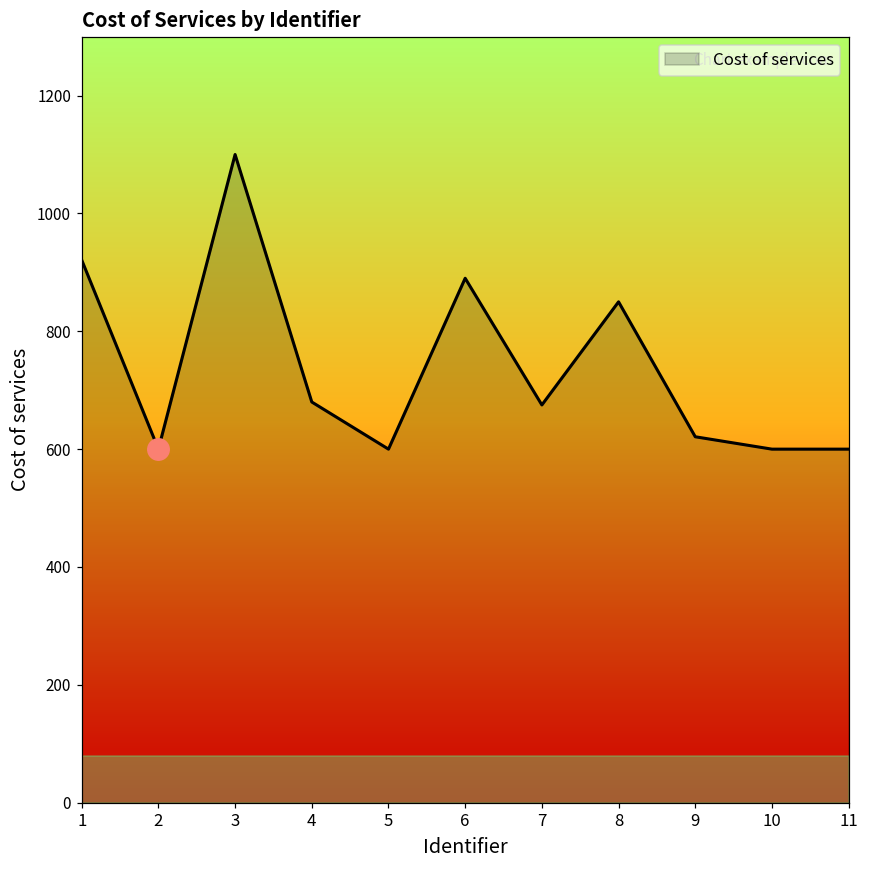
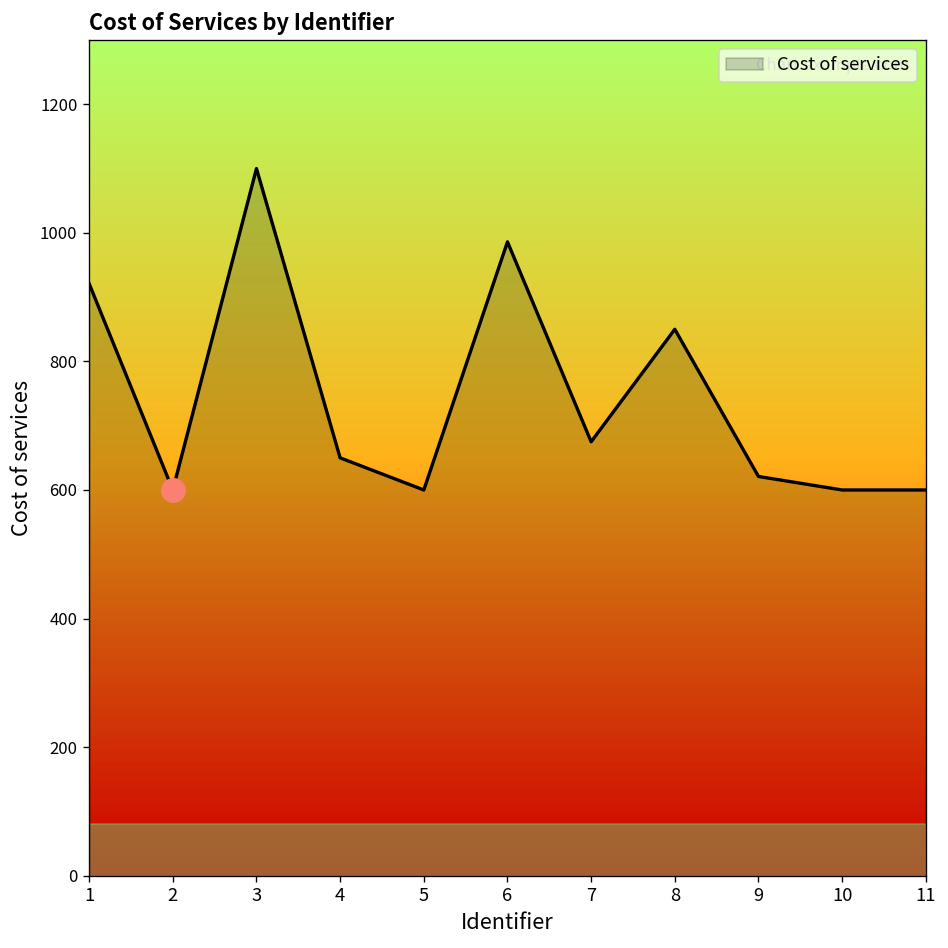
  {
    "Cost of services": {
      "1": 920,
      "3": 1100,
-     "4": 680,
+     "4": 650,
      "5": 600,
-     "6": 890,
+     "6": 990,
      "7": 680,
      "8": 850,
      "9": 620,
      "10": 600,
      "11": 600
    }
  }
